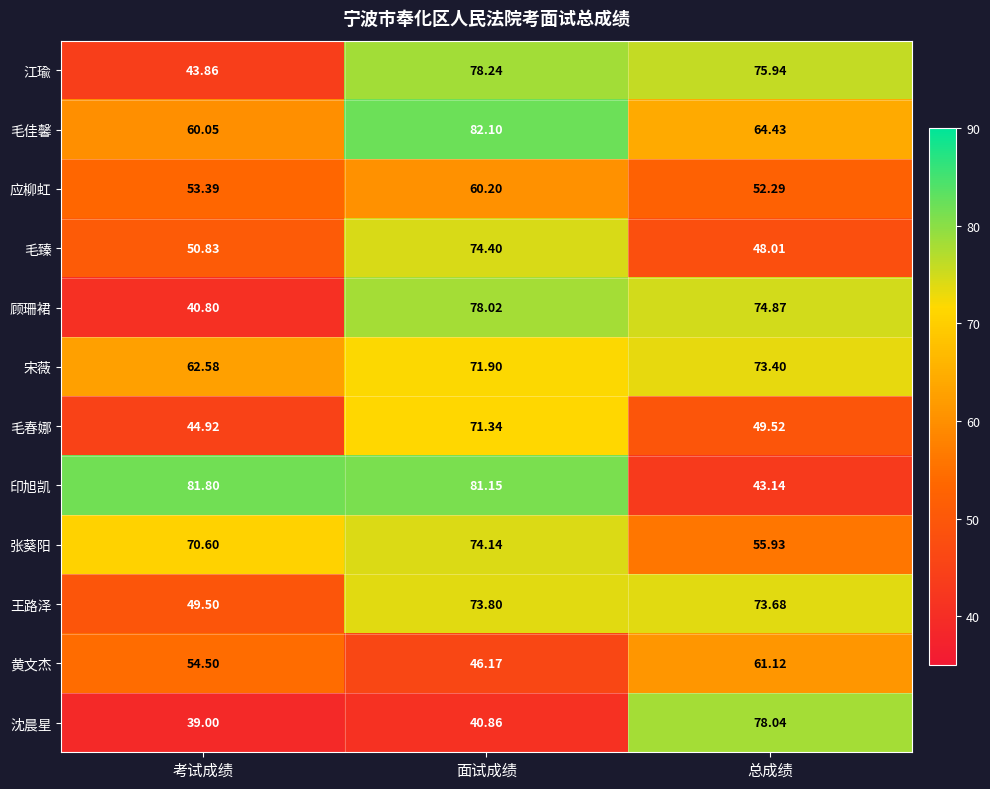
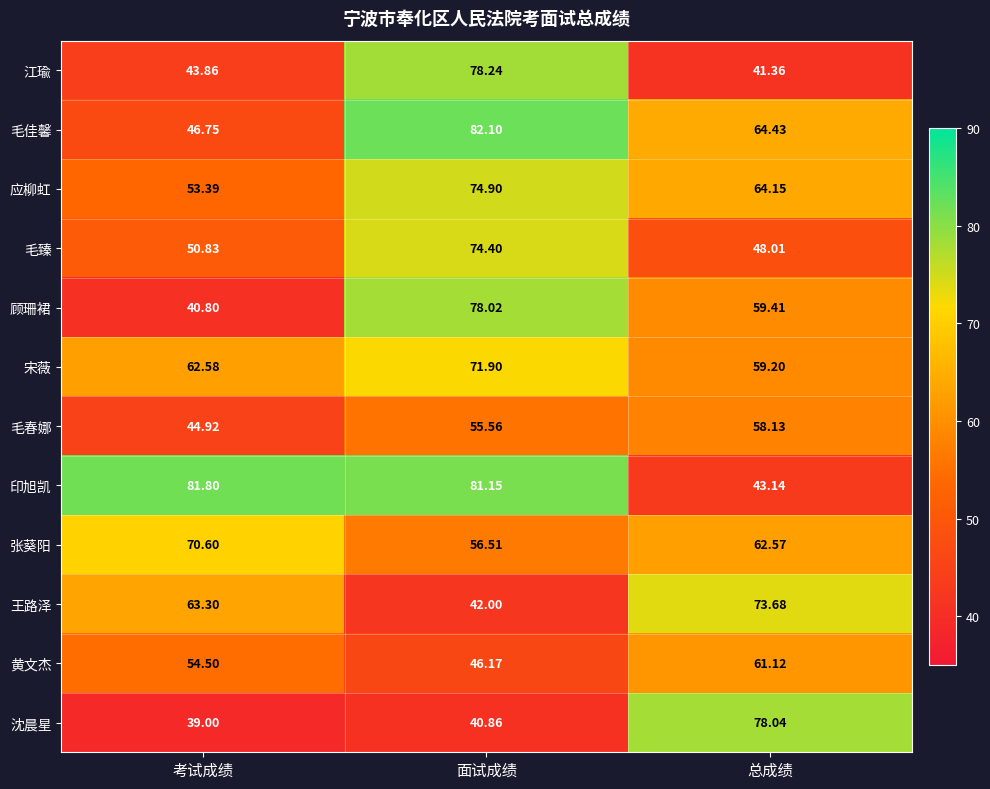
  {
    "江瑜": {
      "考试成绩": 43.86,
      "面试成绩": 78.24,
-     "总成绩": 75.94
+     "总成绩": 41.36
    },
    "毛佳馨": {
-     "考试成绩": 60.05,
+     "考试成绩": 46.75,
      "面试成绩": 82.10,
      "总成绩": 64.43
    },
    "应柳虹": {
      "考试成绩": 53.39,
-     "面试成绩": 60.20,
-     "总成绩": 52.29
+     "面试成绩": 74.90,
+     "总成绩": 64.15
    },
    "毛臻": {
      "考试成绩": 50.83,
      "面试成绩": 74.40,
      "总成绩": 48.01
    },
    "顾珊裙": {
      "考试成绩": 40.80,
      "面试成绩": 78.02,
-     "总成绩": 74.87
+     "总成绩": 59.41
    },
    "宋薇": {
      "考试成绩": 62.58,
      "面试成绩": 71.90,
-     "总成绩": 73.40
+     "总成绩": 59.20
    },
    "毛春娜": {
      "考试成绩": 44.92,
-     "面试成绩": 71.34,
-     "总成绩": 49.52
+     "面试成绩": 55.56,
+     "总成绩": 58.13
    },
    "印旭凯": {
      "考试成绩": 81.80,
      "面试成绩": 81.15,
      "总成绩": 43.14
    },
    "张葵阳": {
      "考试成绩": 70.60,
-     "面试成绩": 74.14,
-     "总成绩": 55.93
+     "面试成绩": 56.51,
+     "总成绩": 62.57
    },
    "王路泽": {
-     "考试成绩": 49.50,
-     "面试成绩": 73.80,
+     "考试成绩": 63.30,
+     "面试成绩": 42.00,
      "总成绩": 73.68
    },
    "黄文杰": {
      "考试成绩": 54.50,
      "面试成绩": 46.17,
      "总成绩": 61.12
    },
    "沈晨星": {
      "考试成绩": 39.00,
      "面试成绩": 40.86,
      "总成绩": 78.04
    }
  }
